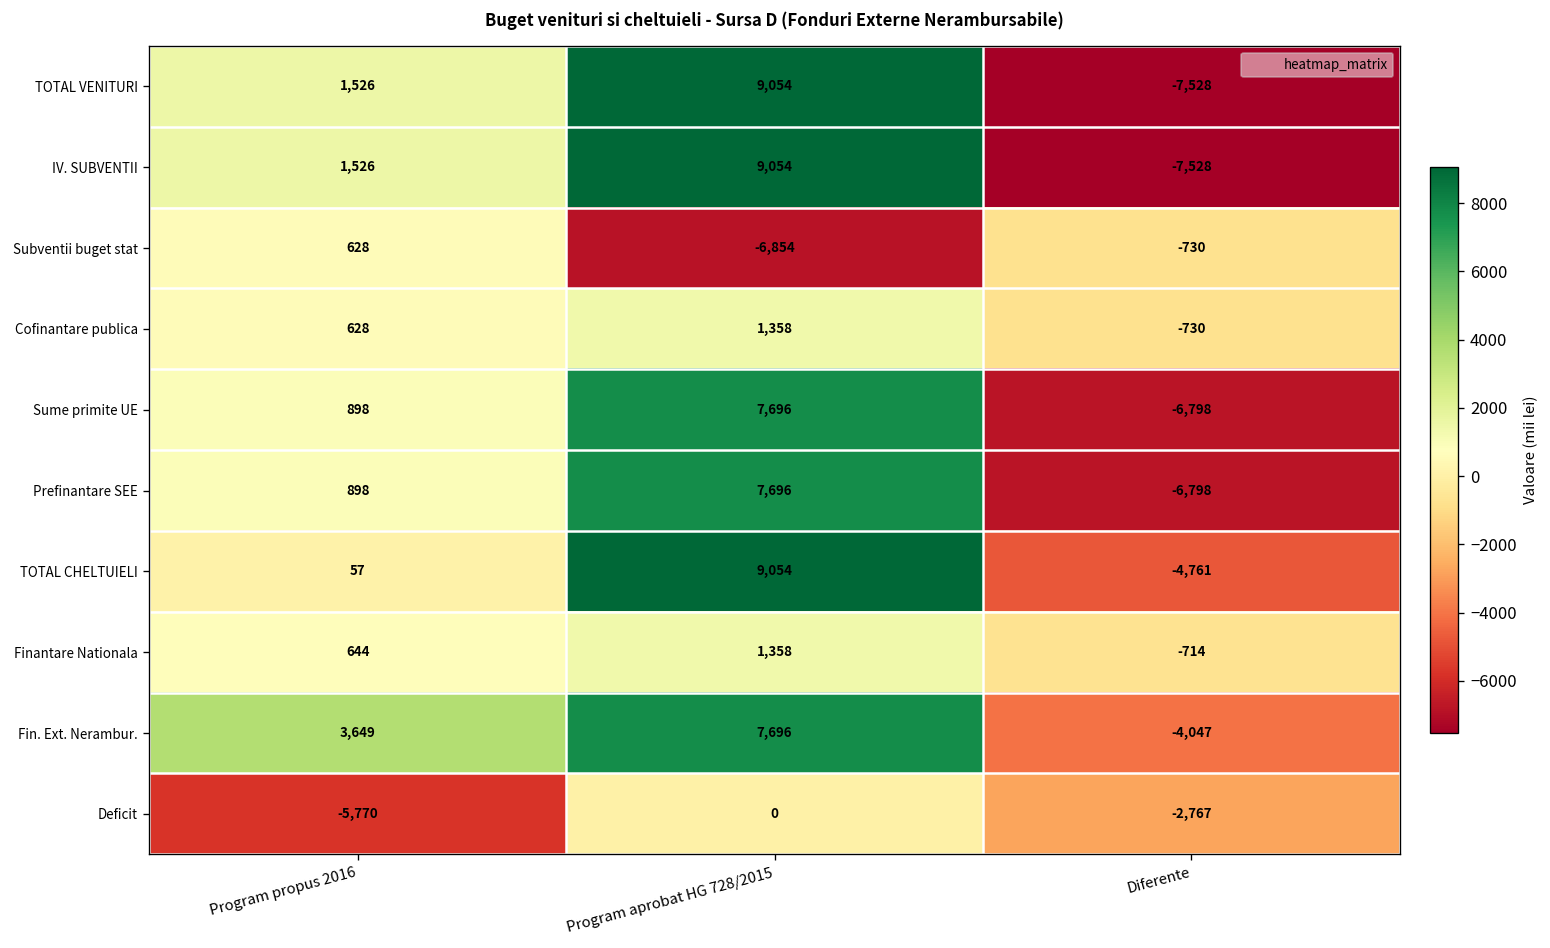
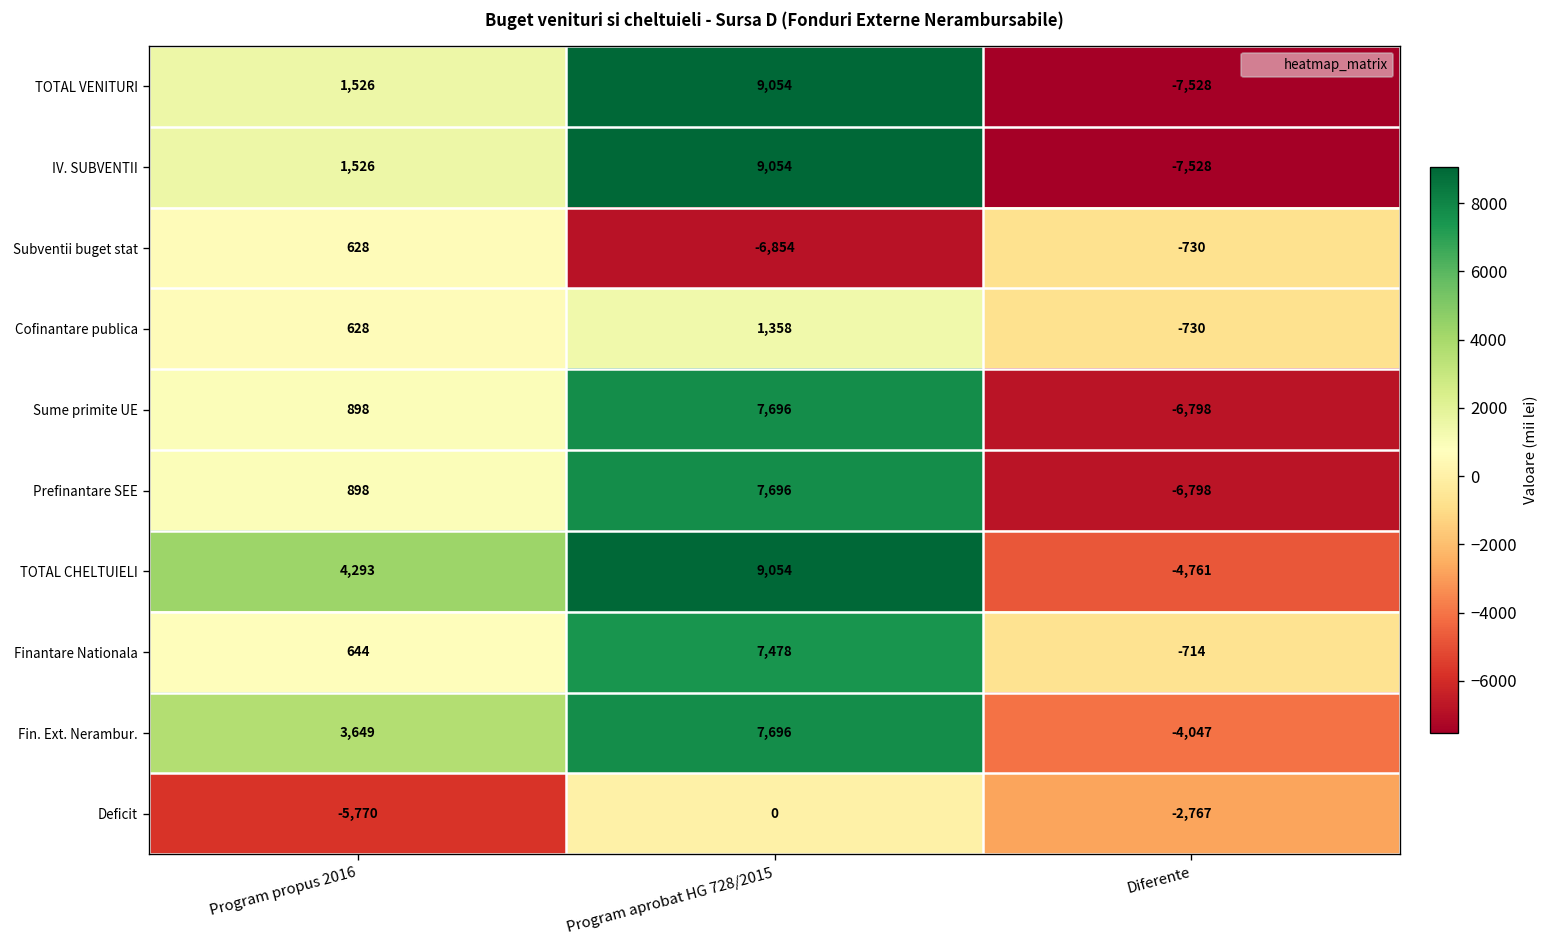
  {
    "TOTAL VENITURI": {
      "Program propus 2016": "1,526",
      "Program aprobat HG 728/2015": "9,054",
      "Diferente": "-7,528"
    },
    "IV. SUBVENTII": {
      "Program propus 2016": "1,526",
      "Program aprobat HG 728/2015": "9,054",
      "Diferente": "-7,528"
    },
    "Subventii buget stat": {
      "Program propus 2016": "628",
      "Program aprobat HG 728/2015": "-6,854",
      "Diferente": "-730"
    },
    "Cofinantare publica": {
      "Program propus 2016": "628",
      "Program aprobat HG 728/2015": "1,358",
      "Diferente": "-730"
    },
    "Sume primite UE": {
      "Program propus 2016": "898",
      "Program aprobat HG 728/2015": "7,696",
      "Diferente": "-6,798"
    },
    "Prefinantare SEE": {
      "Program propus 2016": "898",
      "Program aprobat HG 728/2015": "7,696",
      "Diferente": "-6,798"
    },
    "TOTAL CHELTUIELI": {
-     "Program propus 2016": "57",
+     "Program propus 2016": "4,293",
      "Program aprobat HG 728/2015": "9,054",
      "Diferente": "-4,761"
    },
    "Finantare Nationala": {
      "Program propus 2016": "644",
-     "Program aprobat HG 728/2015": "1,358",
+     "Program aprobat HG 728/2015": "7,478",
      "Diferente": "-714"
    },
    "Fin. Ext. Nerambur.": {
      "Program propus 2016": "3,649",
      "Program aprobat HG 728/2015": "7,696",
      "Diferente": "-4,047"
    },
    "Deficit": {
      "Program propus 2016": "-5,770",
      "Program aprobat HG 728/2015": "0",
      "Diferente": "-2,767"
    }
  }
